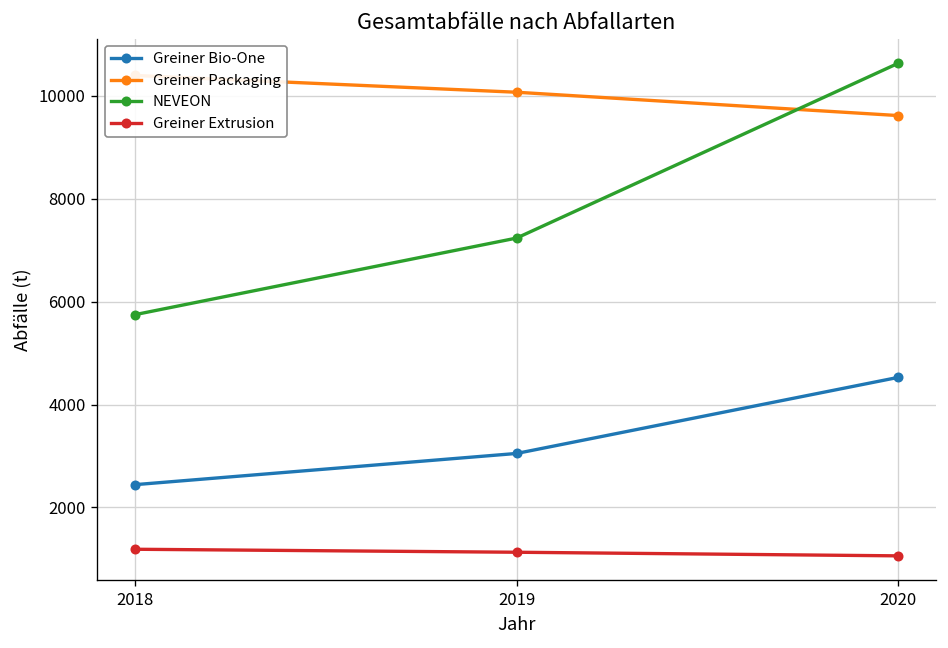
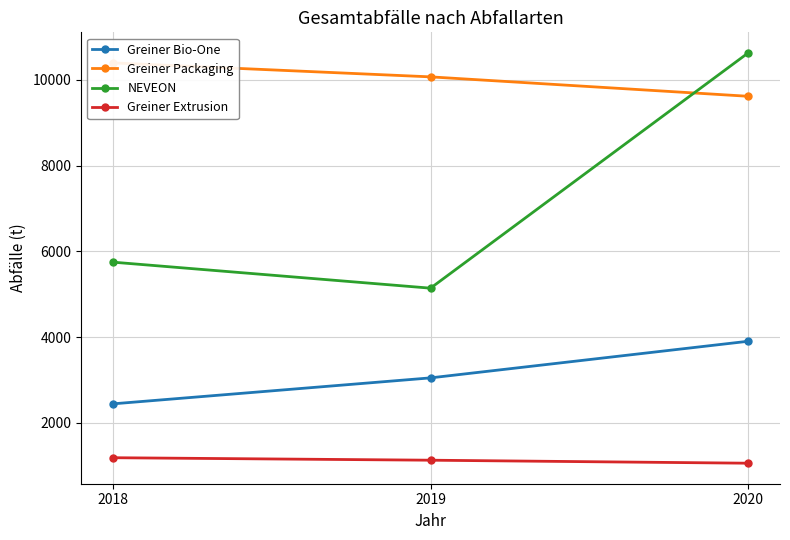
  {
    "Greiner Bio-One": {
      "2018": 2400,
      "2019": 3100,
-     "2020": 4500
+     "2020": 3900
    },
    "Greiner Packaging": {
      "2019": 10100,
      "2020": 9600
    },
    "NEVEON": {
      "2018": 5700,
-     "2019": 7200,
+     "2019": 5100,
      "2020": 10600
    },
    "Greiner Extrusion": {
      "2018": 1200,
      "2019": 1100,
      "2020": 1100
    }
  }
